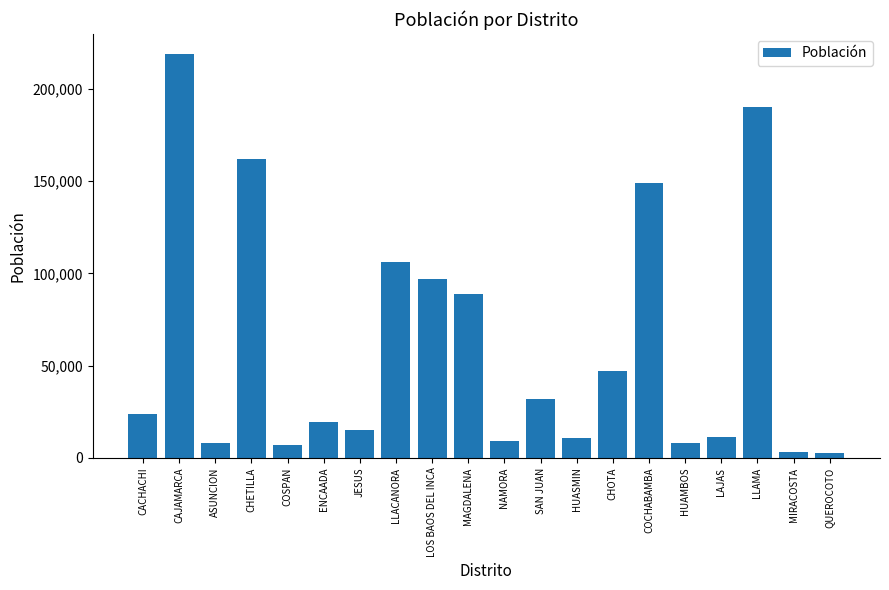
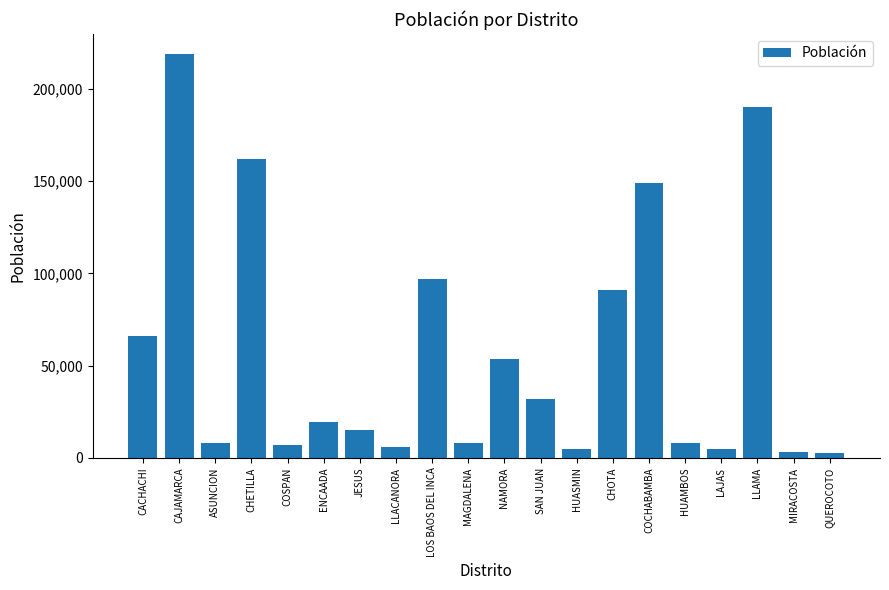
  {
-   "CACHACHI": "24,000",
+   "CACHACHI": "66,000",
    "CAJAMARCA": "219,000",
    "ASUNCION": "8,000",
    "CHETILLA": "162,000",
    "COSPAN": "7,000",
    "ENCAADA": "19,000",
    "JESUS": "15,000",
-   "LLACANORA": "106,000",
+   "LLACANORA": "6,000",
    "LOS BAOS DEL INCA": "97,000",
-   "MAGDALENA": "89,000",
-   "NAMORA": "9,000",
+   "MAGDALENA": "8,000",
+   "NAMORA": "54,000",
    "SAN JUAN": "32,000",
-   "HUASMIN": "11,000",
-   "CHOTA": "47,000",
+   "HUASMIN": "5,000",
+   "CHOTA": "91,000",
    "COCHABAMBA": "149,000",
    "HUAMBOS": "8,000",
-   "LAJAS": "11,000",
+   "LAJAS": "5,000",
    "LLAMA": "190,000",
    "MIRACOSTA": "3,000",
    "QUEROCOTO": "3,000"
  }
